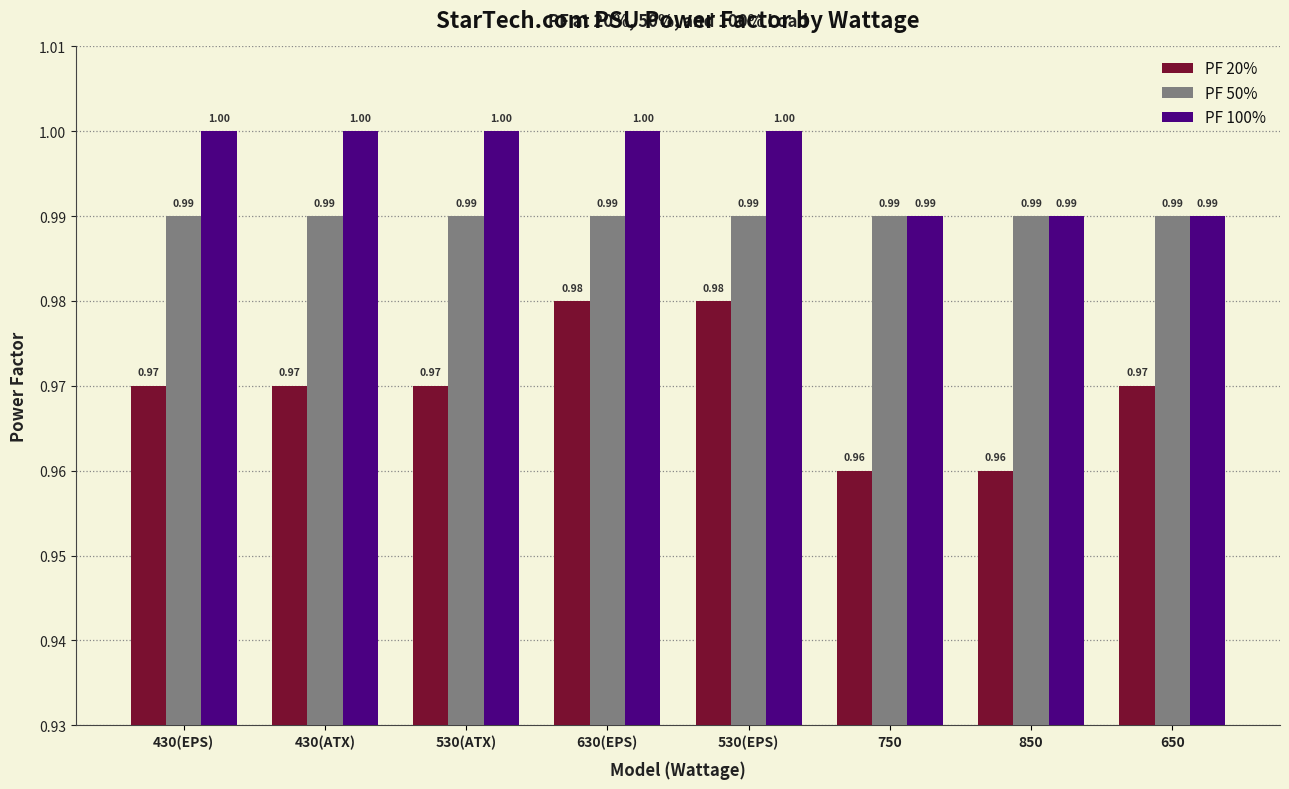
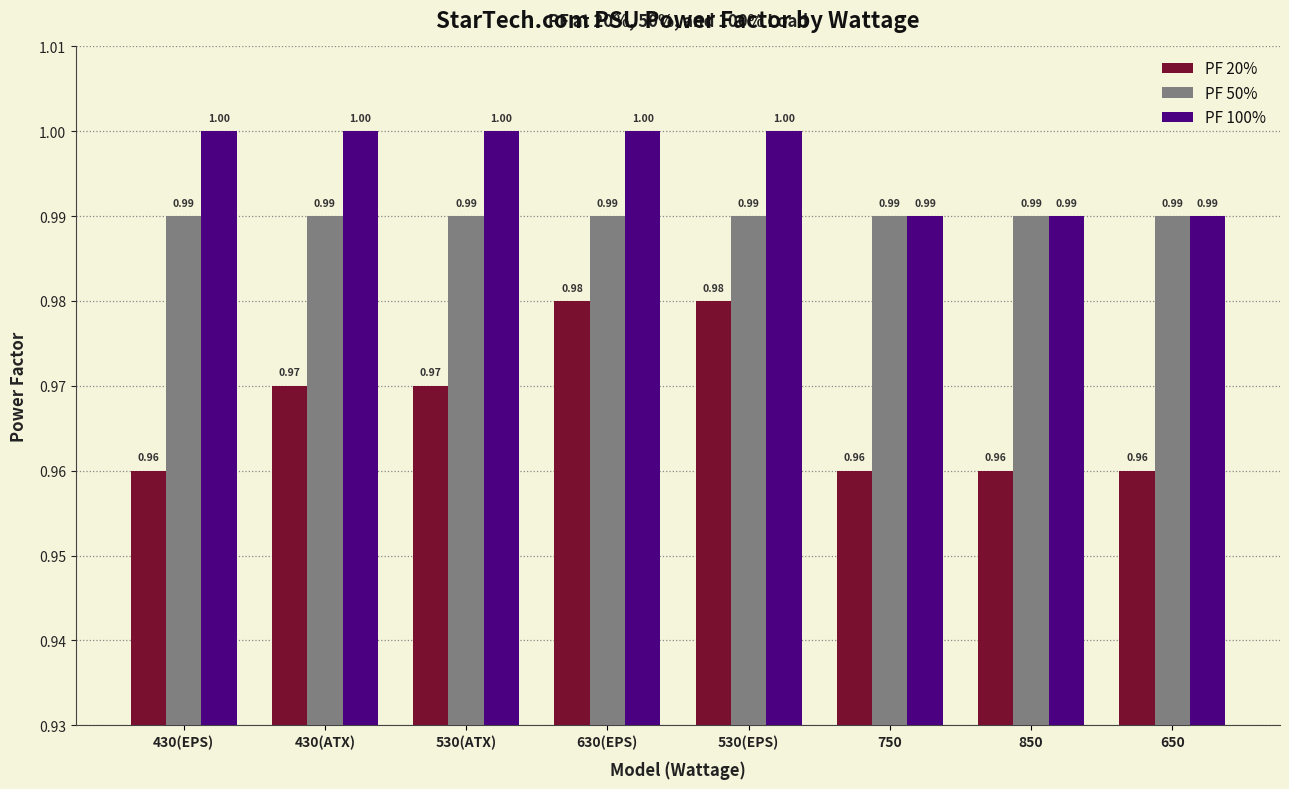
  {
    "PF 20%": {
-     "430(EPS)": 0.97,
+     "430(EPS)": 0.96,
      "430(ATX)": 0.97,
      "530(ATX)": 0.97,
      "630(EPS)": 0.98,
      "530(EPS)": 0.98,
      "750": 0.96,
      "850": 0.96,
-     "650": 0.97
+     "650": 0.96
    },
    "PF 50%": {
      "430(EPS)": 0.99,
      "430(ATX)": 0.99,
      "530(ATX)": 0.99,
      "630(EPS)": 0.99,
      "530(EPS)": 0.99,
      "750": 0.99,
      "850": 0.99,
      "650": 0.99
    },
    "PF 100%": {
      "430(EPS)": 1.00,
      "430(ATX)": 1.00,
      "530(ATX)": 1.00,
      "630(EPS)": 1.00,
      "530(EPS)": 1.00,
      "750": 0.99,
      "850": 0.99,
      "650": 0.99
    }
  }
